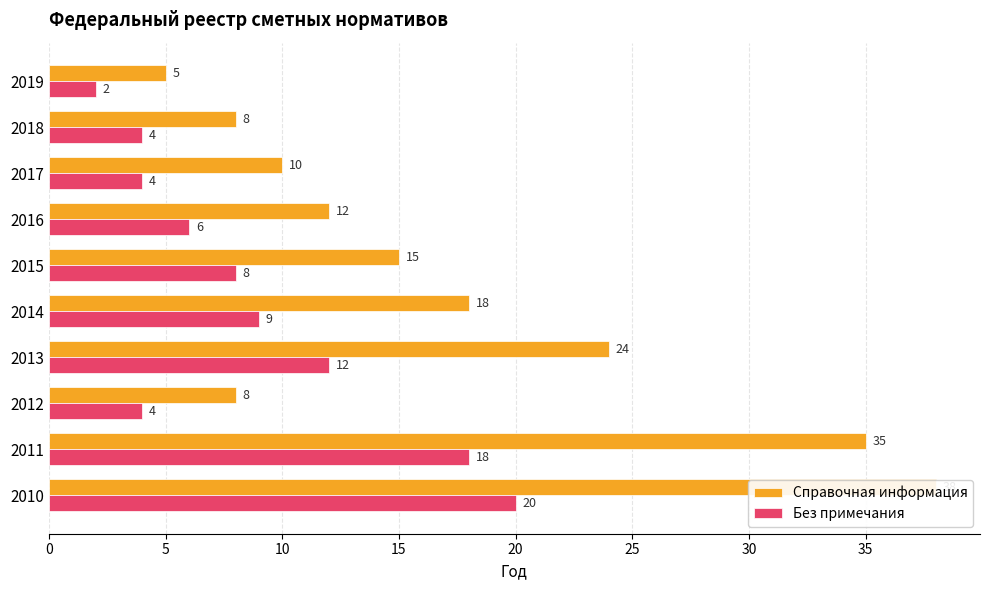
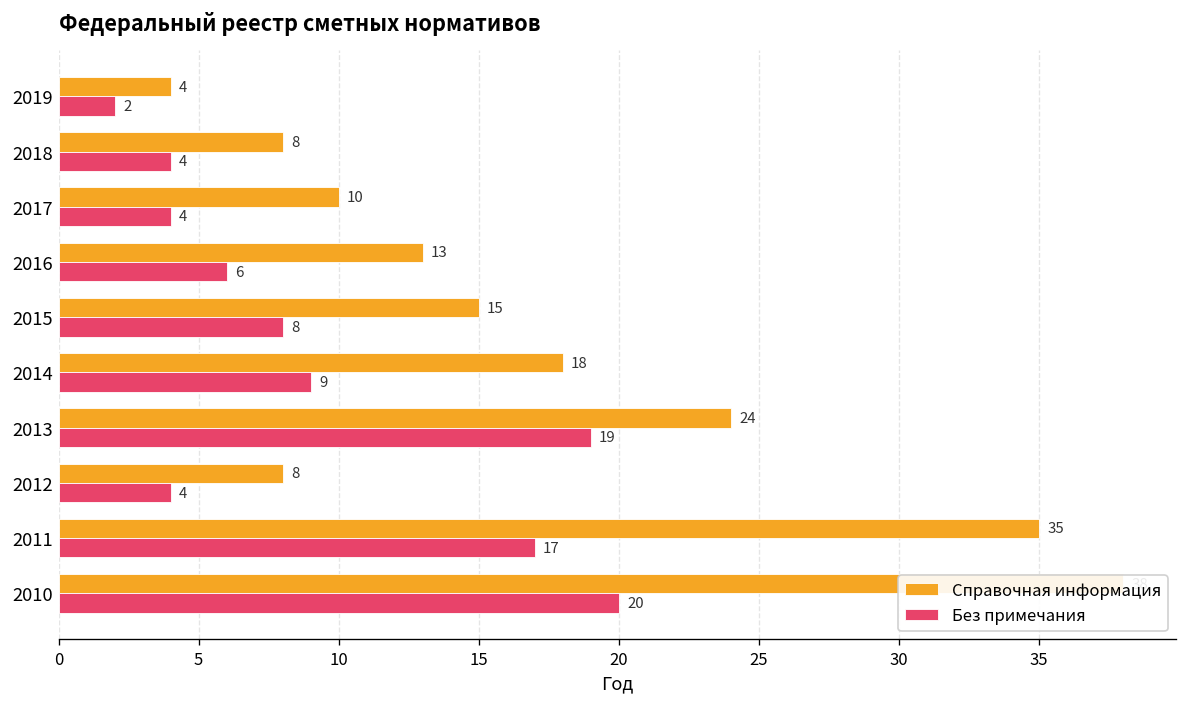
  {
    "Справочная информация": {
-     "2019": 5,
+     "2019": 4,
      "2018": 8,
      "2017": 10,
-     "2016": 12,
+     "2016": 13,
      "2015": 15,
      "2014": 18,
      "2013": 24,
      "2012": 8,
      "2011": 35
    },
    "Без примечания": {
      "2019": 2,
      "2018": 4,
      "2017": 4,
      "2016": 6,
      "2015": 8,
      "2014": 9,
-     "2013": 12,
+     "2013": 19,
      "2012": 4,
-     "2011": 18,
+     "2011": 17,
      "2010": 20
    }
  }
